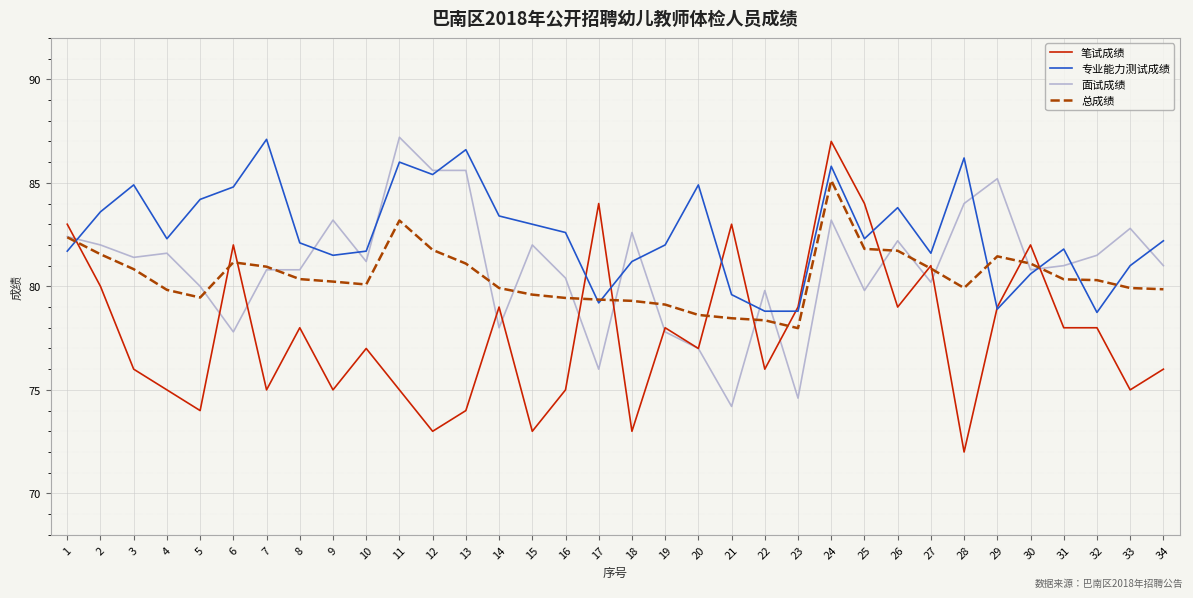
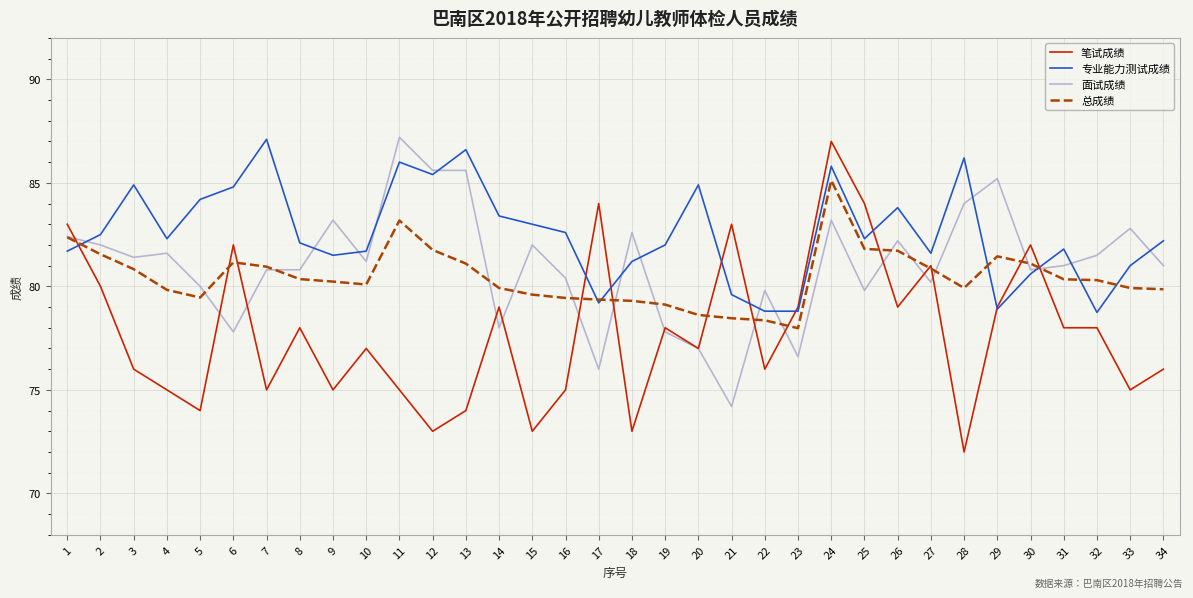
  {
    "专业能力测试成绩": {
      "1": 81.7,
-     "2": 83.6,
+     "2": 82.5,
      "3": 84.9,
      "4": 82.3,
      "5": 84.2,
      "6": 84.8,
      "7": 87.1,
      "8": 82.1,
      "9": 81.5,
      "10": 81.7,
      "11": 86.0,
      "12": 85.4,
      "13": 86.6,
      "14": 83.4,
      "15": 83.0,
      "16": 82.6,
      "17": 79.2,
      "18": 81.2,
      "19": 82.0,
      "20": 84.9,
      "21": 79.6,
      "22": 78.8,
      "23": 78.8,
      "24": 85.8,
      "25": 82.3,
      "26": 83.8,
      "27": 81.6,
      "28": 86.2,
      "30": 80.6,
      "31": 81.8,
      "32": 78.7,
      "33": 81.0,
      "34": 82.2
    },
    "面试成绩": {
      "2": 82.0,
      "3": 81.4,
      "4": 81.6,
      "5": 80.0,
      "6": 77.8,
      "7": 80.8,
      "8": 80.8,
      "9": 83.2,
      "10": 81.2,
      "11": 87.2,
      "12": 85.6,
      "13": 85.6,
      "14": 78.0,
      "15": 82.0,
      "16": 80.4,
      "17": 76.0,
      "18": 82.6,
      "19": 77.8,
      "21": 74.2,
      "22": 79.8,
-     "23": 74.6,
+     "23": 76.6,
      "24": 83.2,
      "25": 79.8,
      "26": 82.2,
      "27": 80.2,
      "28": 84.0,
      "29": 85.2,
      "30": 80.8,
      "31": 81.0,
      "32": 81.5,
      "33": 82.8,
      "34": 81.0
    }
  }
